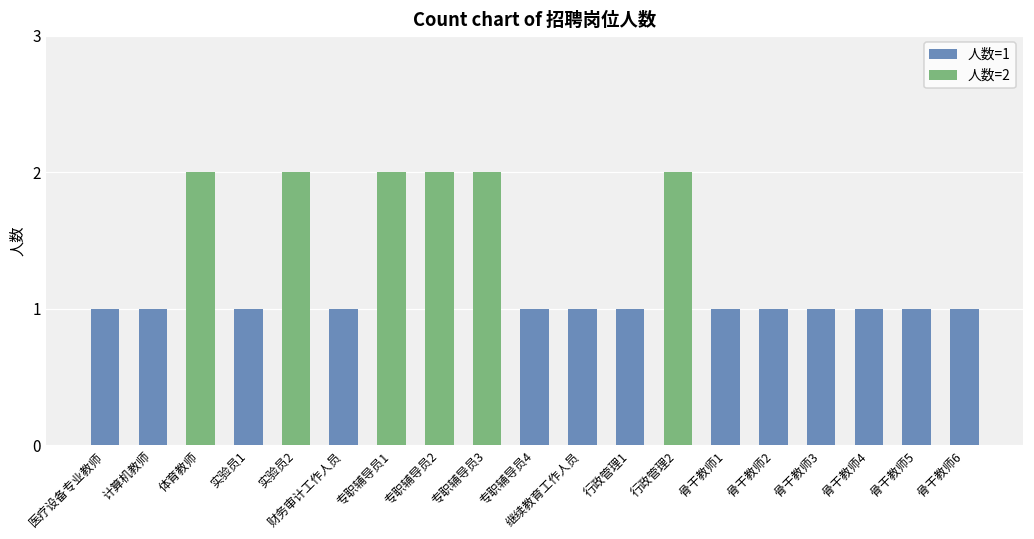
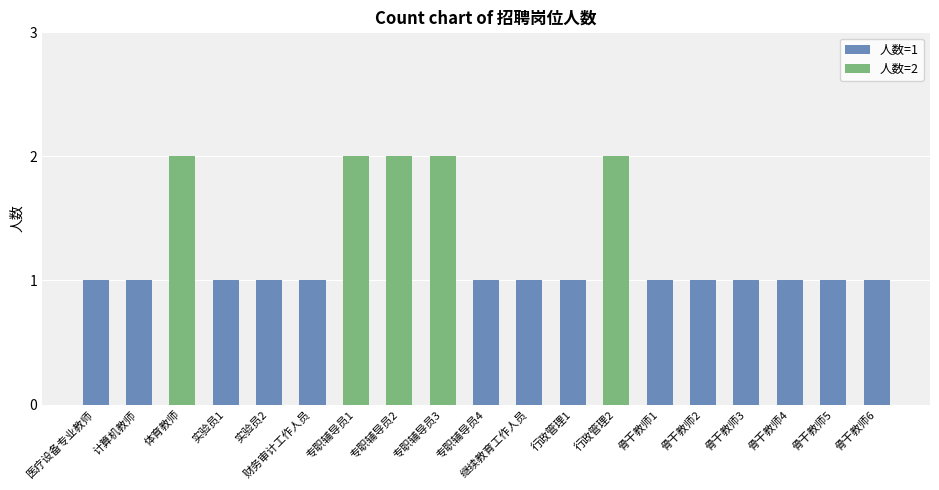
  {
    "医疗设备专业教师": 1,
    "计算机教师": 1,
    "体育教师": 2,
    "实验员1": 1,
-   "实验员2": 2,
+   "实验员2": 1,
    "财务审计工作人员": 1,
    "专职辅导员1": 2,
    "专职辅导员2": 2,
    "专职辅导员3": 2,
    "专职辅导员4": 1,
    "继续教育工作人员": 1,
    "行政管理1": 1,
    "行政管理2": 2,
    "骨干教师1": 1,
    "骨干教师2": 1,
    "骨干教师3": 1,
    "骨干教师4": 1,
    "骨干教师5": 1,
    "骨干教师6": 1
  }
